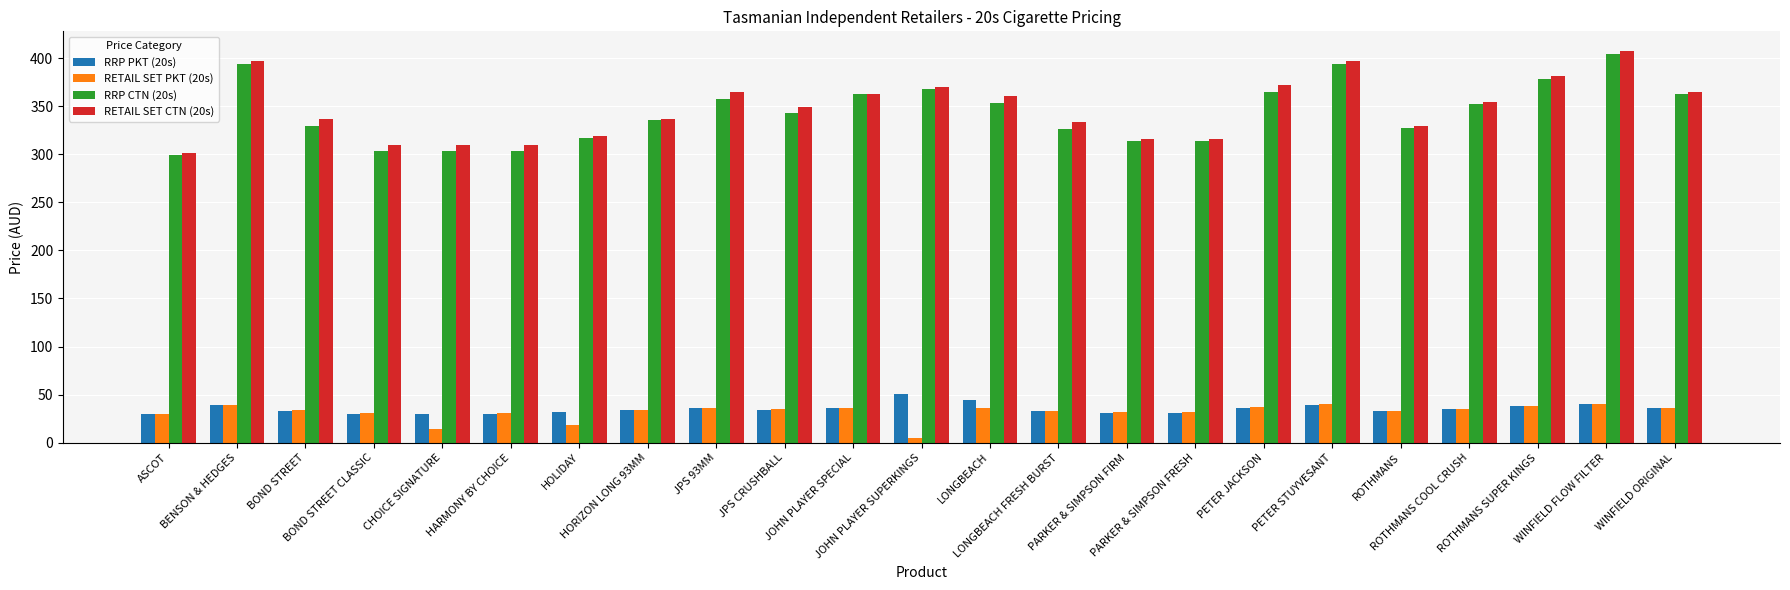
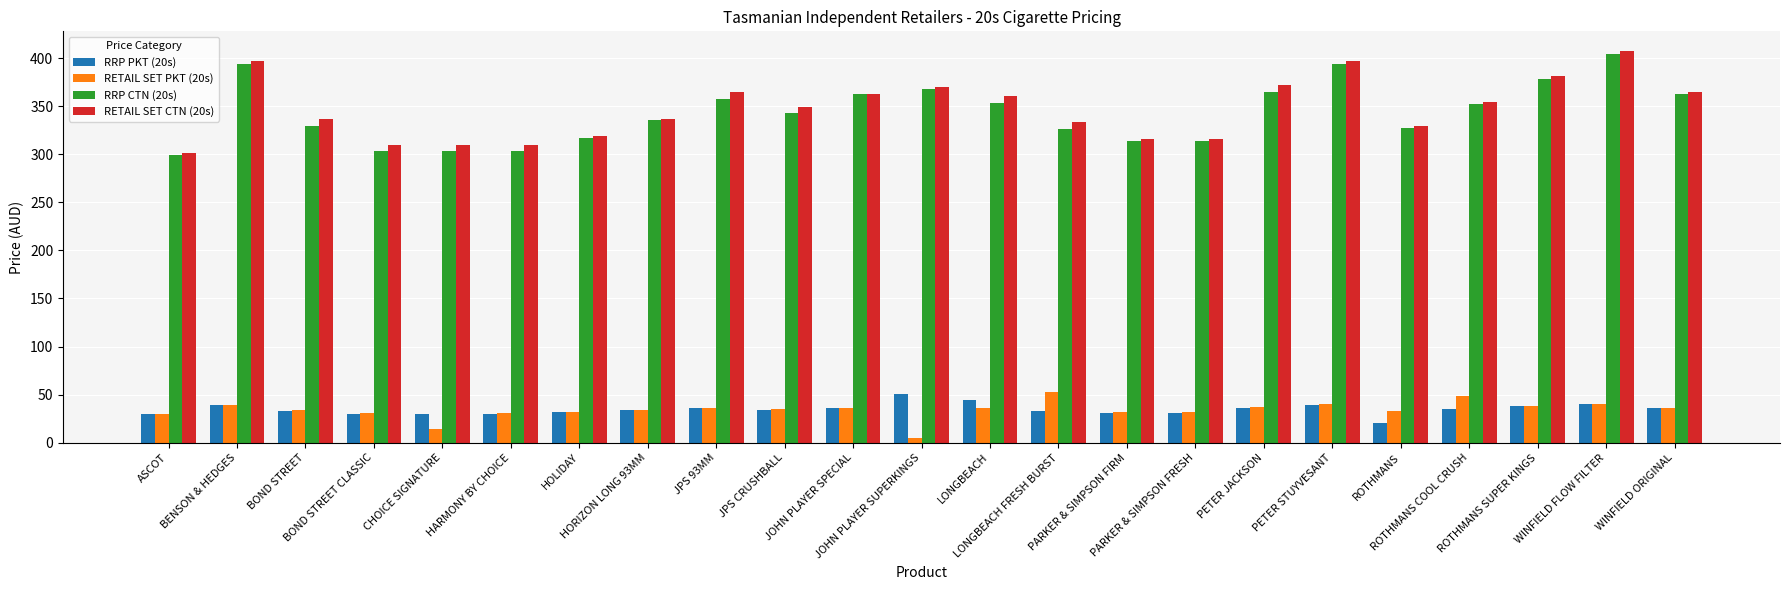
  {
    "RRP PKT (20s)": {
      "ASCOT": 30,
      "BENSON & HEDGES": 40,
      "BOND STREET": 30,
      "BOND STREET CLASSIC": 30,
      "CHOICE SIGNATURE": 30,
      "HARMONY BY CHOICE": 30,
      "HOLIDAY": 30,
      "HORIZON LONG 93MM": 30,
      "JPS 93MM": 40,
      "JPS CRUSHBALL": 30,
      "JOHN PLAYER SPECIAL": 40,
      "JOHN PLAYER SUPERKINGS": 50,
      "LONGBEACH": 40,
      "LONGBEACH FRESH BURST": 30,
      "PARKER & SIMPSON FIRM": 30,
      "PARKER & SIMPSON FRESH": 30,
      "PETER JACKSON": 40,
      "PETER STUYVESANT": 40,
-     "ROTHMANS": 30,
+     "ROTHMANS": 20,
      "ROTHMANS COOL CRUSH": 40,
      "ROTHMANS SUPER KINGS": 40,
      "WINFIELD FLOW FILTER": 40,
      "WINFIELD ORIGINAL": 40
    },
    "RETAIL SET PKT (20s)": {
      "ASCOT": 30,
      "BENSON & HEDGES": 40,
      "BOND STREET": 30,
      "BOND STREET CLASSIC": 30,
      "CHOICE SIGNATURE": 10,
      "HARMONY BY CHOICE": 30,
-     "HOLIDAY": 20,
+     "HOLIDAY": 30,
      "HORIZON LONG 93MM": 30,
      "JPS 93MM": 40,
      "JPS CRUSHBALL": 30,
      "JOHN PLAYER SPECIAL": 40,
      "JOHN PLAYER SUPERKINGS": 10,
      "LONGBEACH": 40,
-     "LONGBEACH FRESH BURST": 30,
+     "LONGBEACH FRESH BURST": 50,
      "PARKER & SIMPSON FIRM": 30,
      "PARKER & SIMPSON FRESH": 30,
      "PETER JACKSON": 40,
      "PETER STUYVESANT": 40,
      "ROTHMANS": 30,
-     "ROTHMANS COOL CRUSH": 40,
+     "ROTHMANS COOL CRUSH": 50,
      "ROTHMANS SUPER KINGS": 40,
      "WINFIELD FLOW FILTER": 40,
      "WINFIELD ORIGINAL": 40
    },
    "RRP CTN (20s)": {
      "ASCOT": 300,
      "BENSON & HEDGES": 390,
      "BOND STREET": 330,
      "BOND STREET CLASSIC": 300,
      "CHOICE SIGNATURE": 300,
      "HARMONY BY CHOICE": 300,
      "HOLIDAY": 320,
      "HORIZON LONG 93MM": 340,
      "JPS 93MM": 360,
      "JPS CRUSHBALL": 340,
      "JOHN PLAYER SPECIAL": 360,
      "JOHN PLAYER SUPERKINGS": 370,
      "LONGBEACH": 350,
      "LONGBEACH FRESH BURST": 330,
      "PARKER & SIMPSON FIRM": 310,
      "PARKER & SIMPSON FRESH": 310,
      "PETER JACKSON": 370,
      "PETER STUYVESANT": 390,
      "ROTHMANS": 330,
      "ROTHMANS COOL CRUSH": 350,
      "ROTHMANS SUPER KINGS": 380,
      "WINFIELD FLOW FILTER": 400,
      "WINFIELD ORIGINAL": 360
    },
    "RETAIL SET CTN (20s)": {
      "ASCOT": 300,
      "BENSON & HEDGES": 400,
      "BOND STREET": 340,
      "BOND STREET CLASSIC": 310,
      "CHOICE SIGNATURE": 310,
      "HARMONY BY CHOICE": 310,
      "HOLIDAY": 320,
      "HORIZON LONG 93MM": 340,
      "JPS 93MM": 360,
      "JPS CRUSHBALL": 350,
      "JOHN PLAYER SPECIAL": 360,
      "JOHN PLAYER SUPERKINGS": 370,
      "LONGBEACH": 360,
      "LONGBEACH FRESH BURST": 330,
      "PARKER & SIMPSON FIRM": 320,
      "PARKER & SIMPSON FRESH": 320,
      "PETER JACKSON": 370,
      "PETER STUYVESANT": 400,
      "ROTHMANS": 330,
      "ROTHMANS COOL CRUSH": 350,
      "ROTHMANS SUPER KINGS": 380,
      "WINFIELD FLOW FILTER": 410,
      "WINFIELD ORIGINAL": 370
    }
  }
